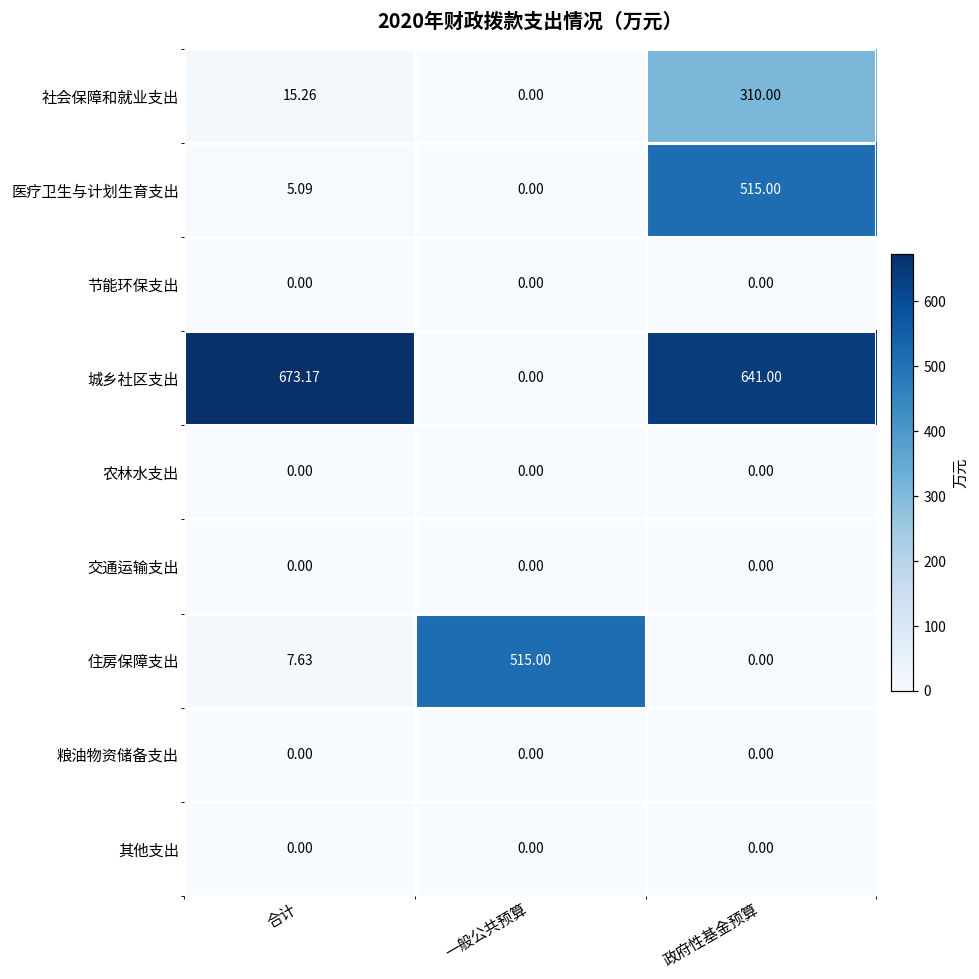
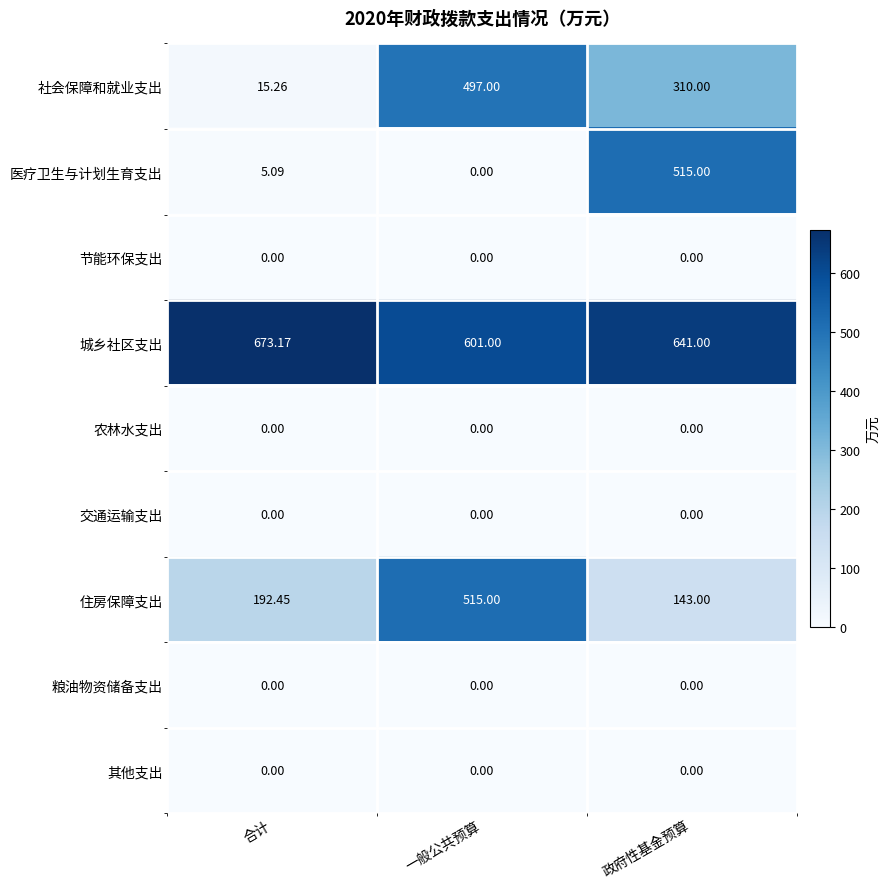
  {
    "社会保障和就业支出": {
      "合计": 15.26,
-     "一般公共预算": 0.00,
+     "一般公共预算": 497.00,
      "政府性基金预算": 310.00
    },
    "医疗卫生与计划生育支出": {
      "合计": 5.09,
      "一般公共预算": 0.00,
      "政府性基金预算": 515.00
    },
    "节能环保支出": {
      "合计": 0.00,
      "一般公共预算": 0.00,
      "政府性基金预算": 0.00
    },
    "城乡社区支出": {
      "合计": 673.17,
-     "一般公共预算": 0.00,
+     "一般公共预算": 601.00,
      "政府性基金预算": 641.00
    },
    "农林水支出": {
      "合计": 0.00,
      "一般公共预算": 0.00,
      "政府性基金预算": 0.00
    },
    "交通运输支出": {
      "合计": 0.00,
      "一般公共预算": 0.00,
      "政府性基金预算": 0.00
    },
    "住房保障支出": {
-     "合计": 7.63,
+     "合计": 192.45,
      "一般公共预算": 515.00,
-     "政府性基金预算": 0.00
+     "政府性基金预算": 143.00
    },
    "粮油物资储备支出": {
      "合计": 0.00,
      "一般公共预算": 0.00,
      "政府性基金预算": 0.00
    },
    "其他支出": {
      "合计": 0.00,
      "一般公共预算": 0.00,
      "政府性基金预算": 0.00
    }
  }
